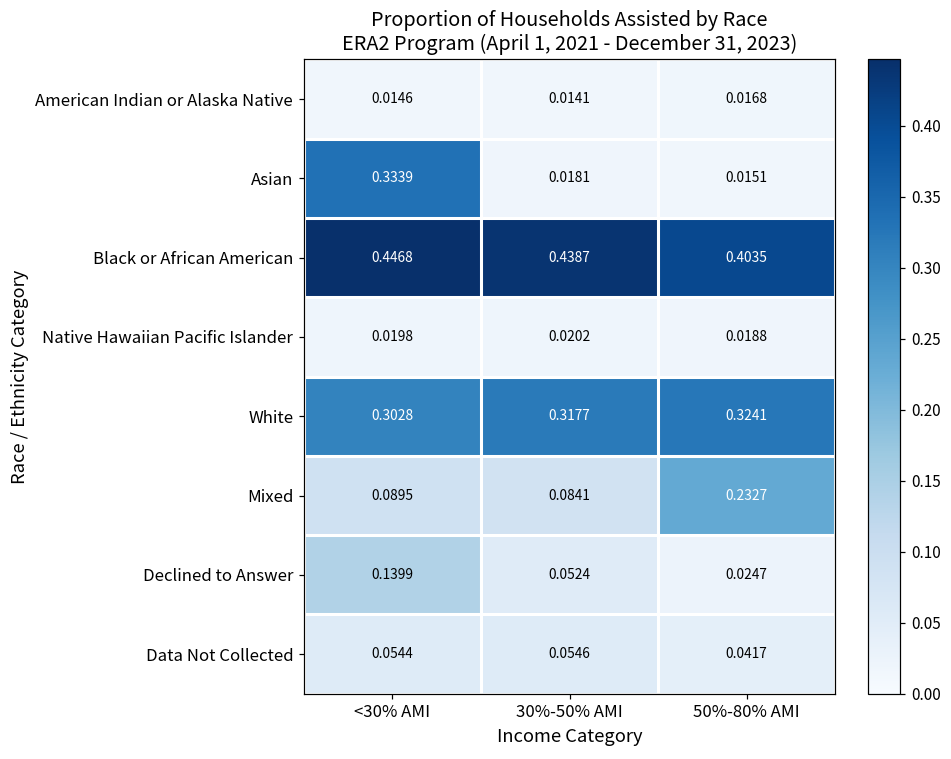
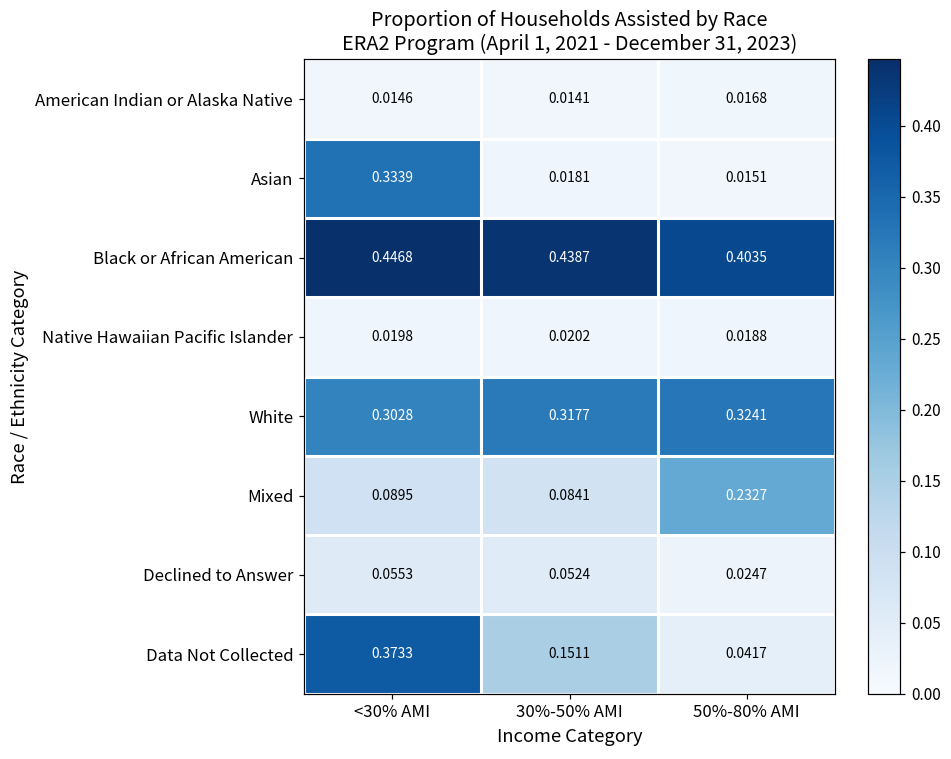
  {
    "American Indian or Alaska Native": {
      "<30% AMI": 0.0146,
      "30%-50% AMI": 0.0141,
      "50%-80% AMI": 0.0168
    },
    "Asian": {
      "<30% AMI": 0.3339,
      "30%-50% AMI": 0.0181,
      "50%-80% AMI": 0.0151
    },
    "Black or African American": {
      "<30% AMI": 0.4468,
      "30%-50% AMI": 0.4387,
      "50%-80% AMI": 0.4035
    },
    "Native Hawaiian Pacific Islander": {
      "<30% AMI": 0.0198,
      "30%-50% AMI": 0.0202,
      "50%-80% AMI": 0.0188
    },
    "White": {
      "<30% AMI": 0.3028,
      "30%-50% AMI": 0.3177,
      "50%-80% AMI": 0.3241
    },
    "Mixed": {
      "<30% AMI": 0.0895,
      "30%-50% AMI": 0.0841,
      "50%-80% AMI": 0.2327
    },
    "Declined to Answer": {
-     "<30% AMI": 0.1399,
+     "<30% AMI": 0.0553,
      "30%-50% AMI": 0.0524,
      "50%-80% AMI": 0.0247
    },
    "Data Not Collected": {
-     "<30% AMI": 0.0544,
-     "30%-50% AMI": 0.0546,
+     "<30% AMI": 0.3733,
+     "30%-50% AMI": 0.1511,
      "50%-80% AMI": 0.0417
    }
  }
